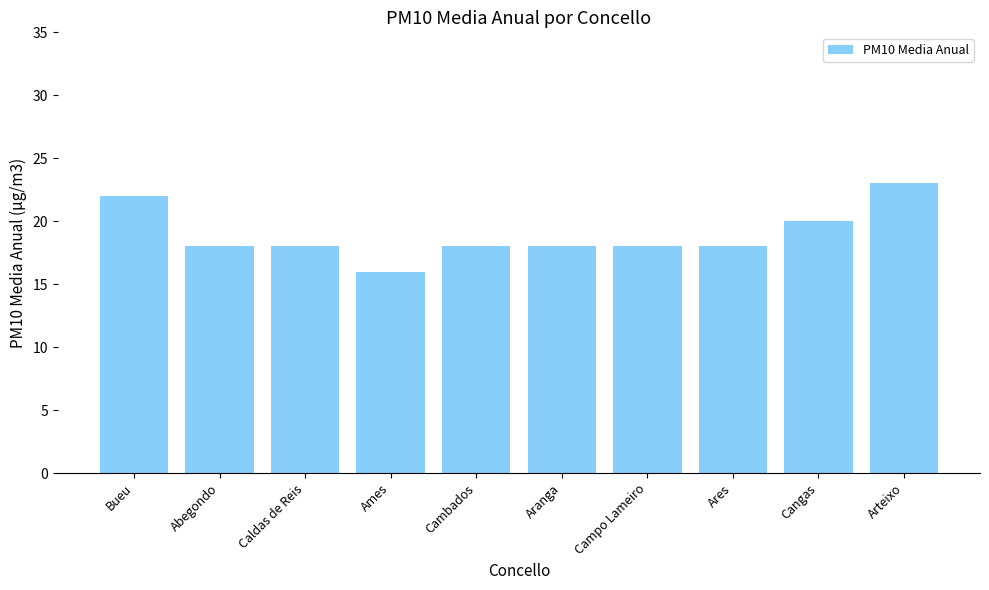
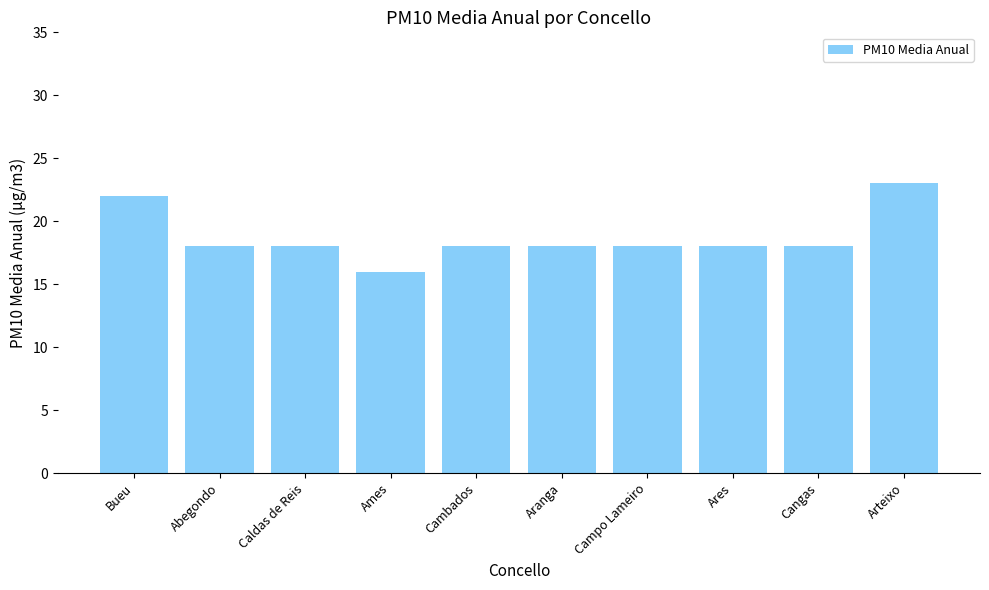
  {
    "Bueu": 22,
    "Abegondo": 18,
    "Caldas de Reis": 18,
    "Ames": 16,
    "Cambados": 18,
    "Aranga": 18,
    "Campo Lameiro": 18,
    "Ares": 18,
-   "Cangas": 20,
+   "Cangas": 18,
    "Arteixo": 23
  }
